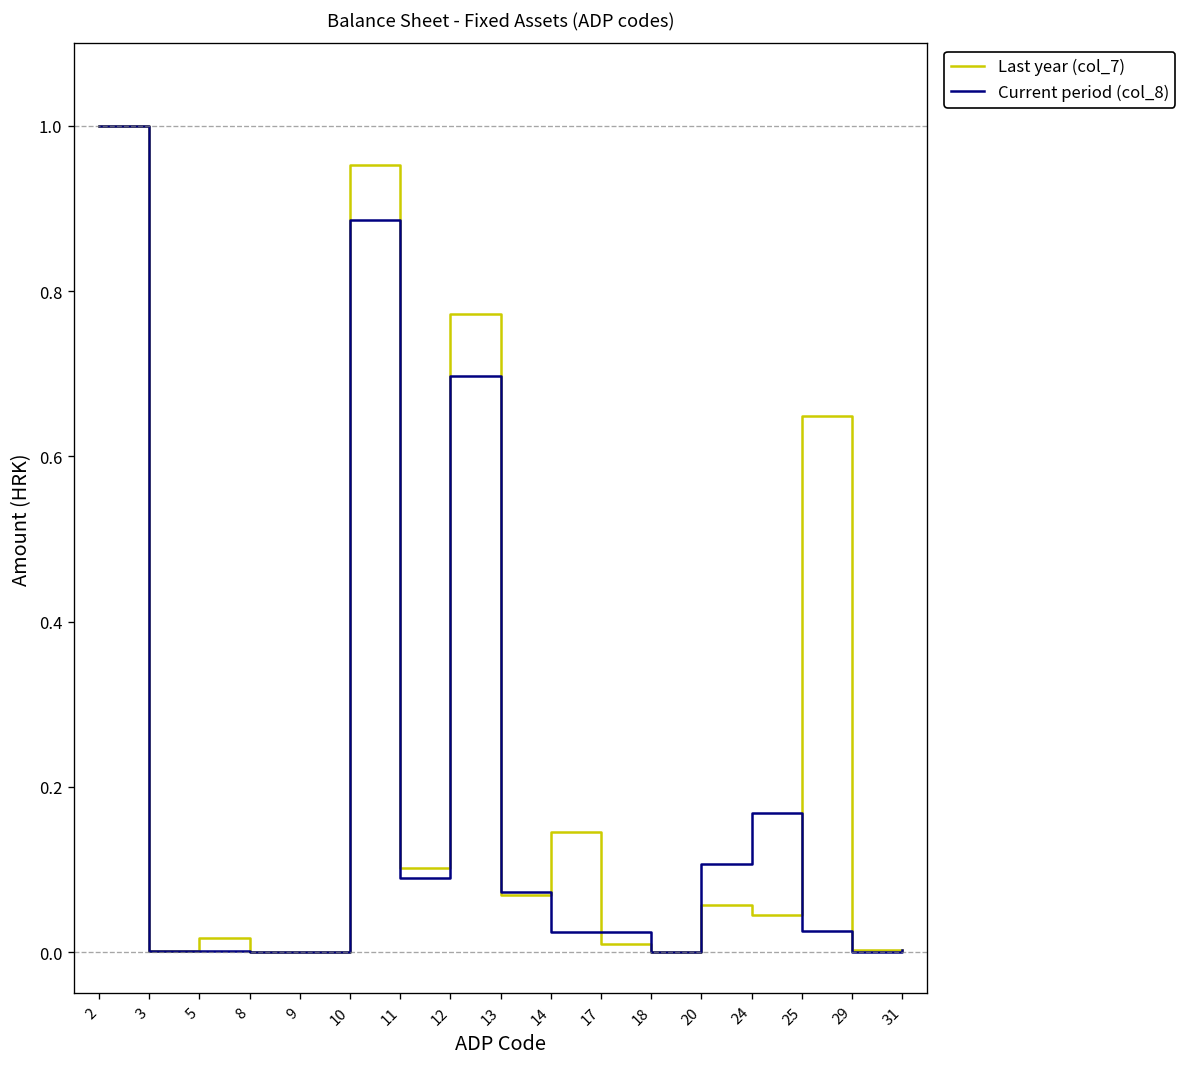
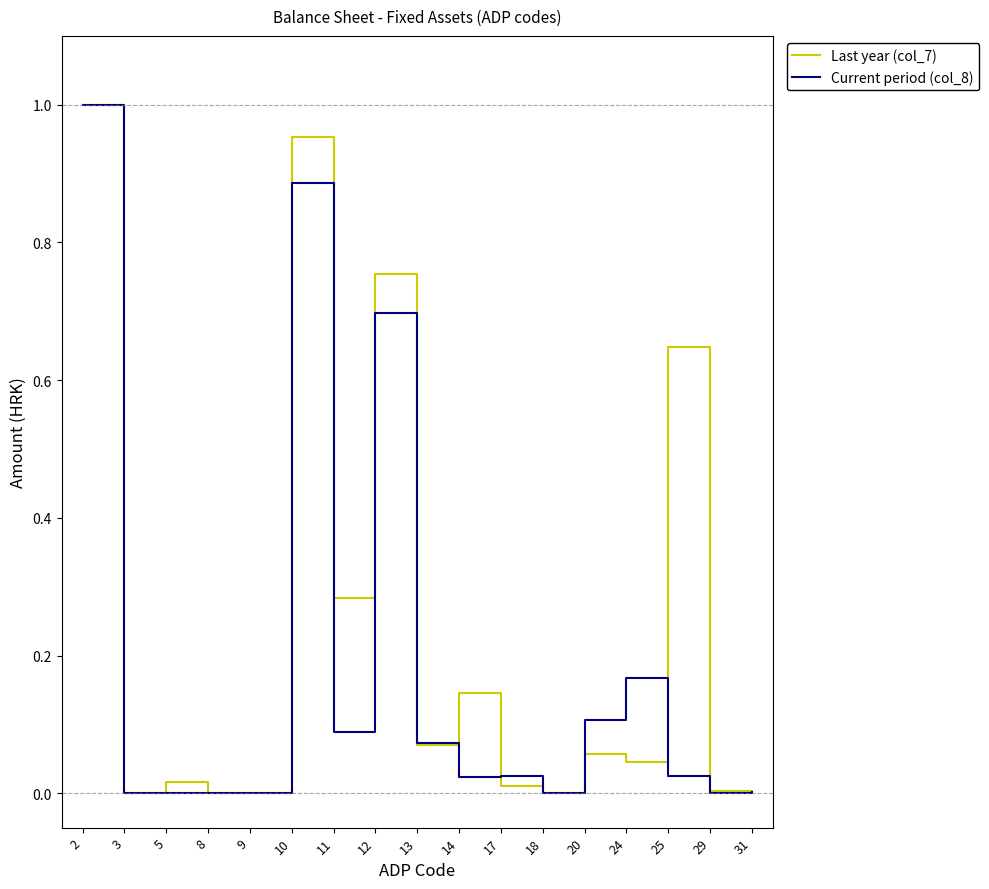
  {
    "Last year (col_7)": {
      "5": 0.02,
      "10": 0.95,
-     "11": 0.10,
-     "12": 0.77,
+     "11": 0.28,
+     "12": 0.75,
      "14": 0.15,
      "17": 0.01,
      "20": 0.06,
      "24": 0.04,
      "25": 0.65
    },
    "Current period (col_8)": {
      "5": 0.00,
      "10": 0.89,
      "11": 0.09,
      "12": 0.70,
      "14": 0.02,
      "17": 0.02,
      "20": 0.11,
      "24": 0.17,
      "25": 0.03
    }
  }
